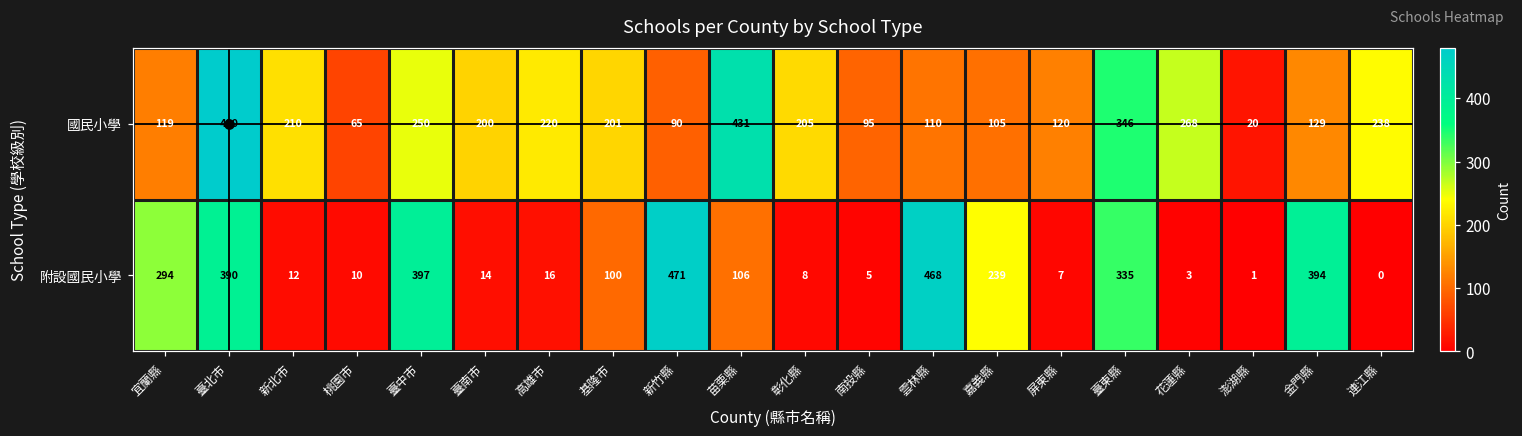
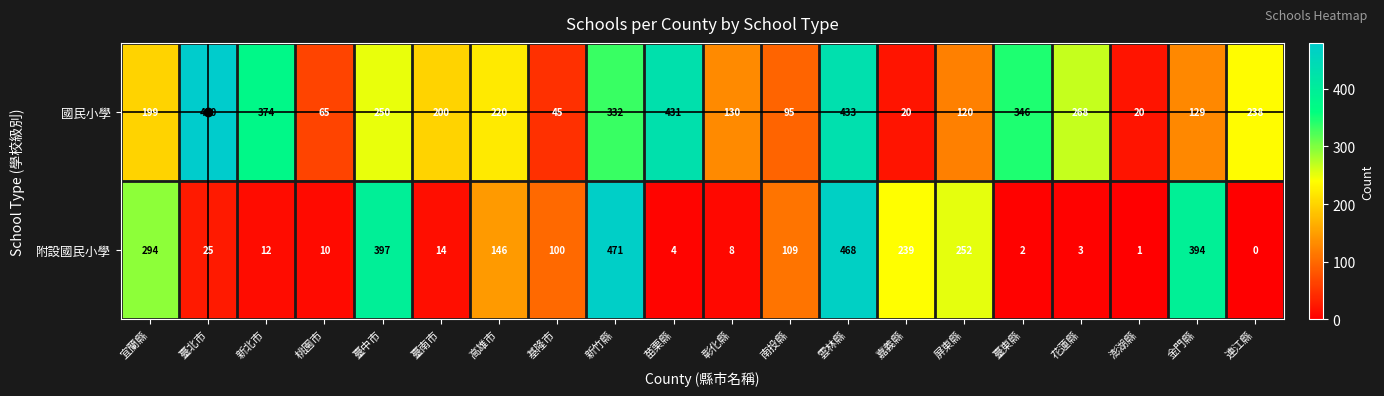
  {
    "國民小學": {
-     "宜蘭縣": 119,
-     "新北市": 210,
+     "宜蘭縣": 199,
+     "新北市": 374,
      "桃園市": 65,
      "臺中市": 250,
      "臺南市": 200,
      "高雄市": 220,
-     "基隆市": 201,
-     "新竹縣": 90,
+     "基隆市": 45,
+     "新竹縣": 332,
      "苗栗縣": 431,
-     "彰化縣": 205,
+     "彰化縣": 130,
      "南投縣": 95,
-     "雲林縣": 110,
-     "嘉義縣": 105,
+     "雲林縣": 433,
+     "嘉義縣": 20,
      "屏東縣": 120,
      "臺東縣": 346,
      "花蓮縣": 268,
      "澎湖縣": 20,
      "金門縣": 129,
      "連江縣": 238
    },
    "附設國民小學": {
      "宜蘭縣": 294,
-     "臺北市": 390,
+     "臺北市": 25,
      "新北市": 12,
      "桃園市": 10,
      "臺中市": 397,
      "臺南市": 14,
-     "高雄市": 16,
+     "高雄市": 146,
      "基隆市": 100,
      "新竹縣": 471,
-     "苗栗縣": 106,
+     "苗栗縣": 4,
      "彰化縣": 8,
-     "南投縣": 5,
+     "南投縣": 109,
      "雲林縣": 468,
      "嘉義縣": 239,
-     "屏東縣": 7,
-     "臺東縣": 335,
+     "屏東縣": 252,
+     "臺東縣": 2,
      "花蓮縣": 3,
      "澎湖縣": 1,
      "金門縣": 394,
      "連江縣": 0
    }
  }
